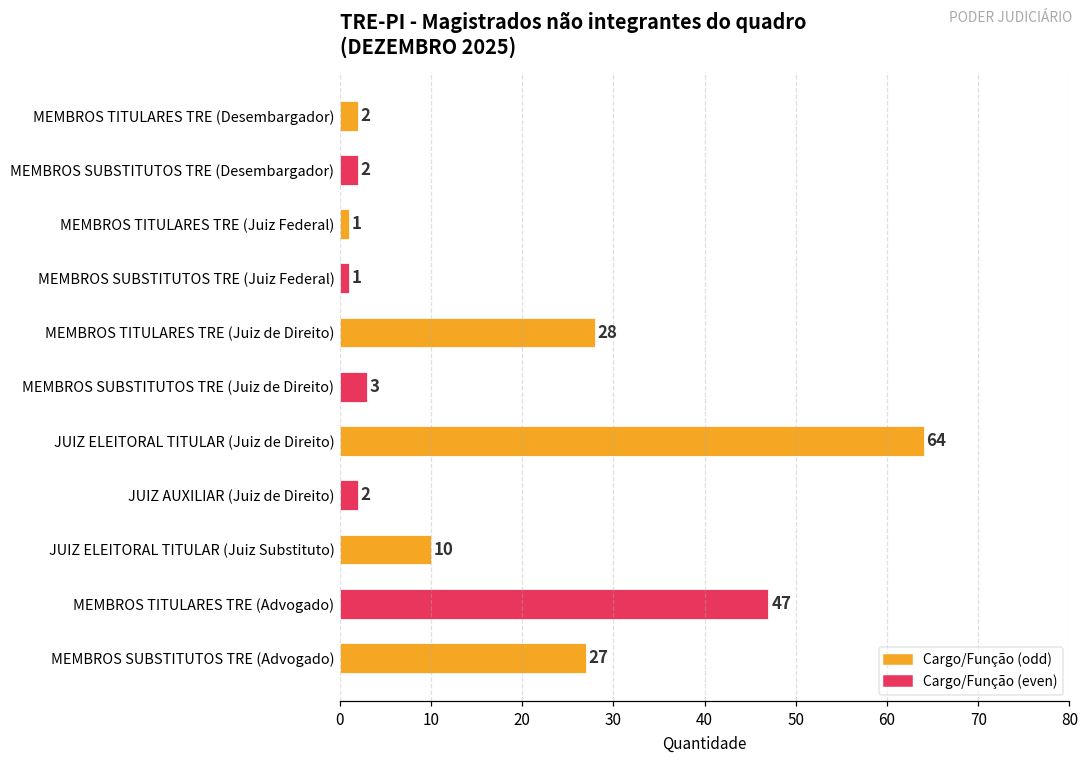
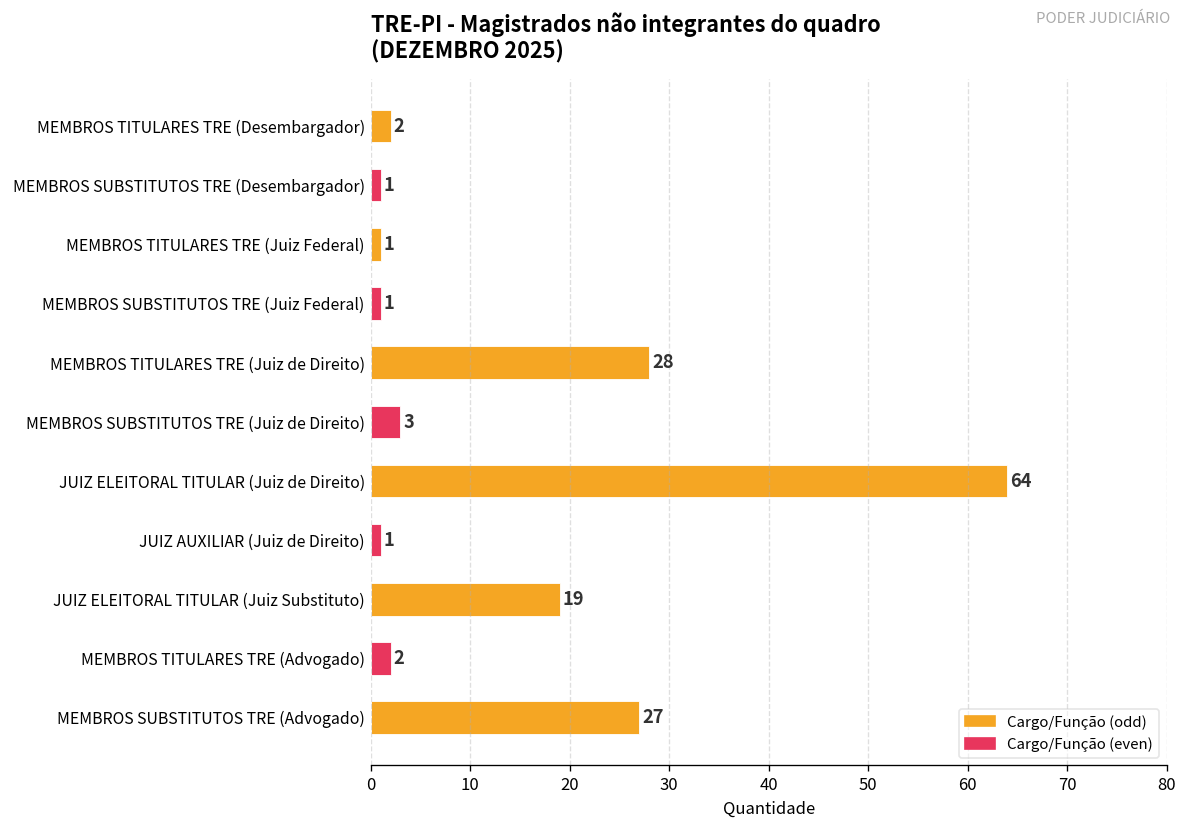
  {
    "MEMBROS TITULARES TRE (Desembargador)": 2,
-   "MEMBROS SUBSTITUTOS TRE (Desembargador)": 2,
+   "MEMBROS SUBSTITUTOS TRE (Desembargador)": 1,
    "MEMBROS TITULARES TRE (Juiz Federal)": 1,
    "MEMBROS SUBSTITUTOS TRE (Juiz Federal)": 1,
    "MEMBROS TITULARES TRE (Juiz de Direito)": 28,
    "MEMBROS SUBSTITUTOS TRE (Juiz de Direito)": 3,
    "JUIZ ELEITORAL TITULAR (Juiz de Direito)": 64,
-   "JUIZ AUXILIAR (Juiz de Direito)": 2,
-   "JUIZ ELEITORAL TITULAR (Juiz Substituto)": 10,
-   "MEMBROS TITULARES TRE (Advogado)": 47,
+   "JUIZ AUXILIAR (Juiz de Direito)": 1,
+   "JUIZ ELEITORAL TITULAR (Juiz Substituto)": 19,
+   "MEMBROS TITULARES TRE (Advogado)": 2,
    "MEMBROS SUBSTITUTOS TRE (Advogado)": 27
  }
